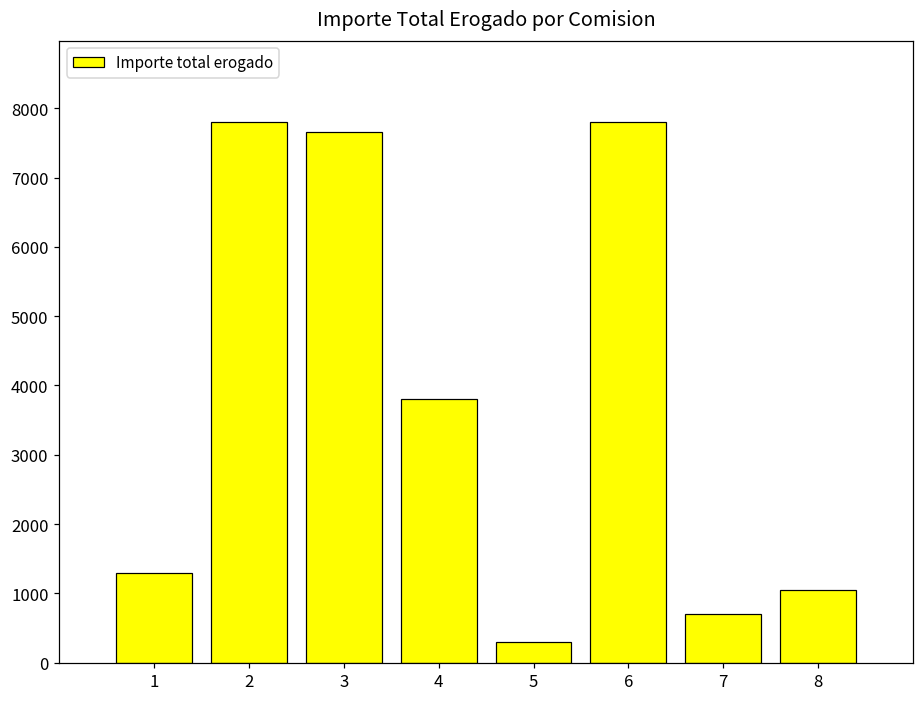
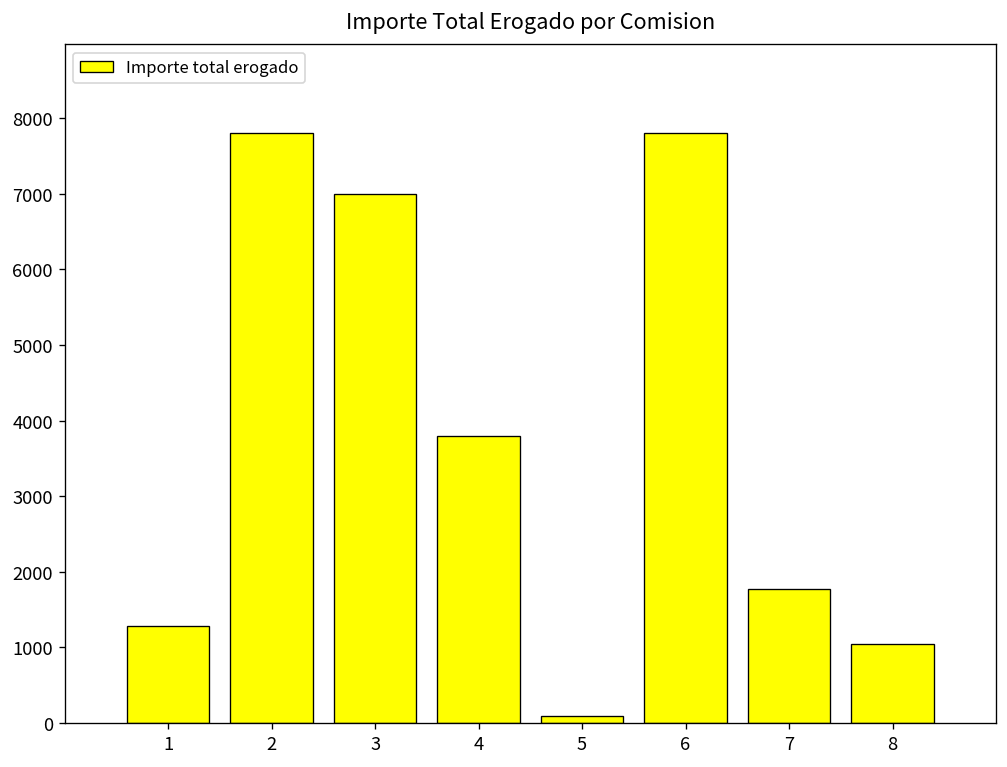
  {
    "1": 1300,
    "2": 7800,
-   "3": 7700,
+   "3": 7000,
    "4": 3800,
-   "5": 300,
+   "5": 100,
    "6": 7800,
-   "7": 700,
+   "7": 1800,
    "8": 1000
  }
